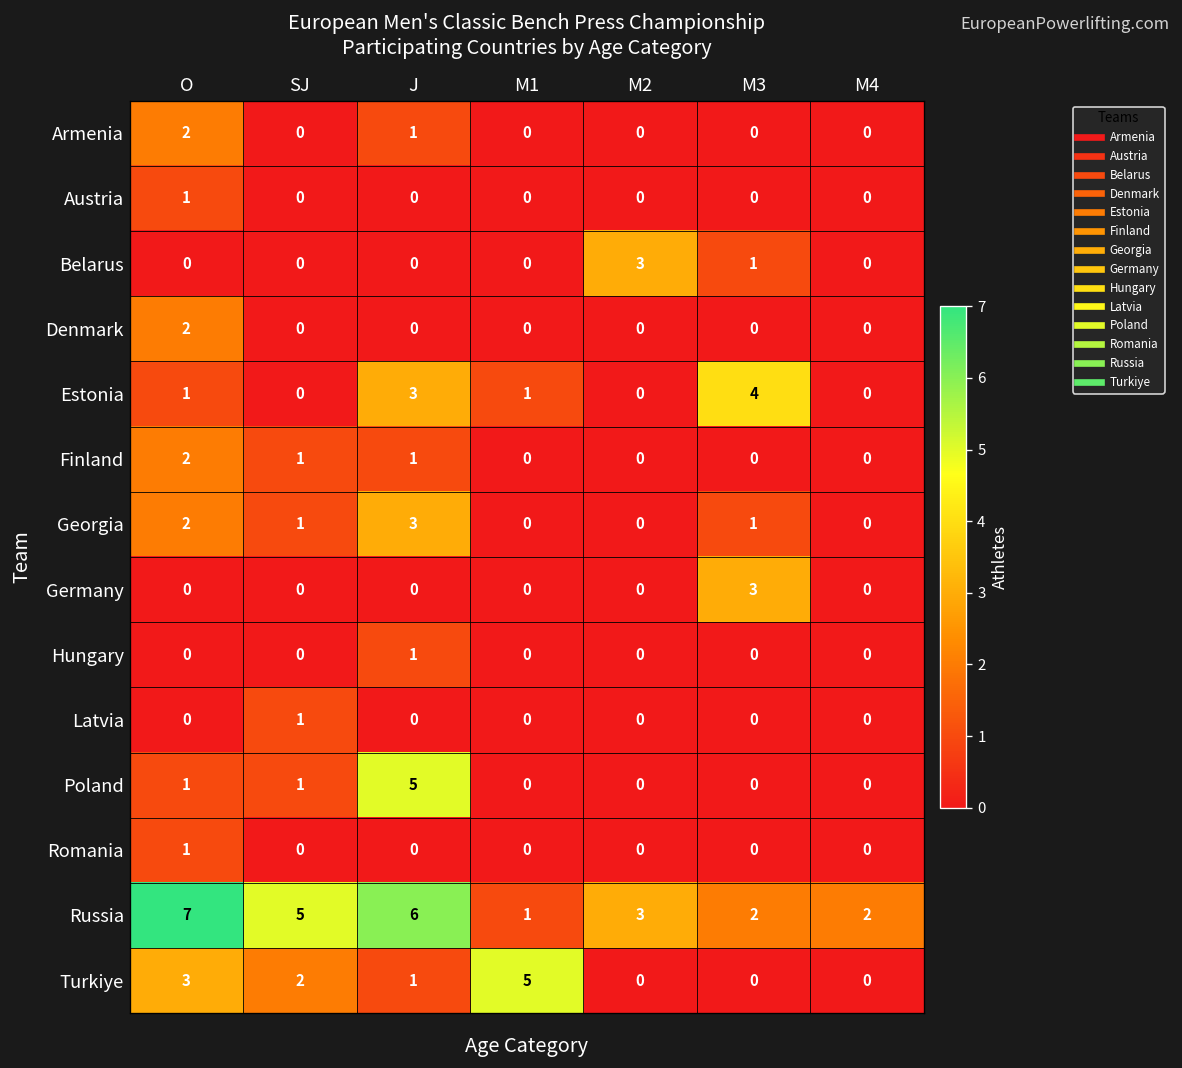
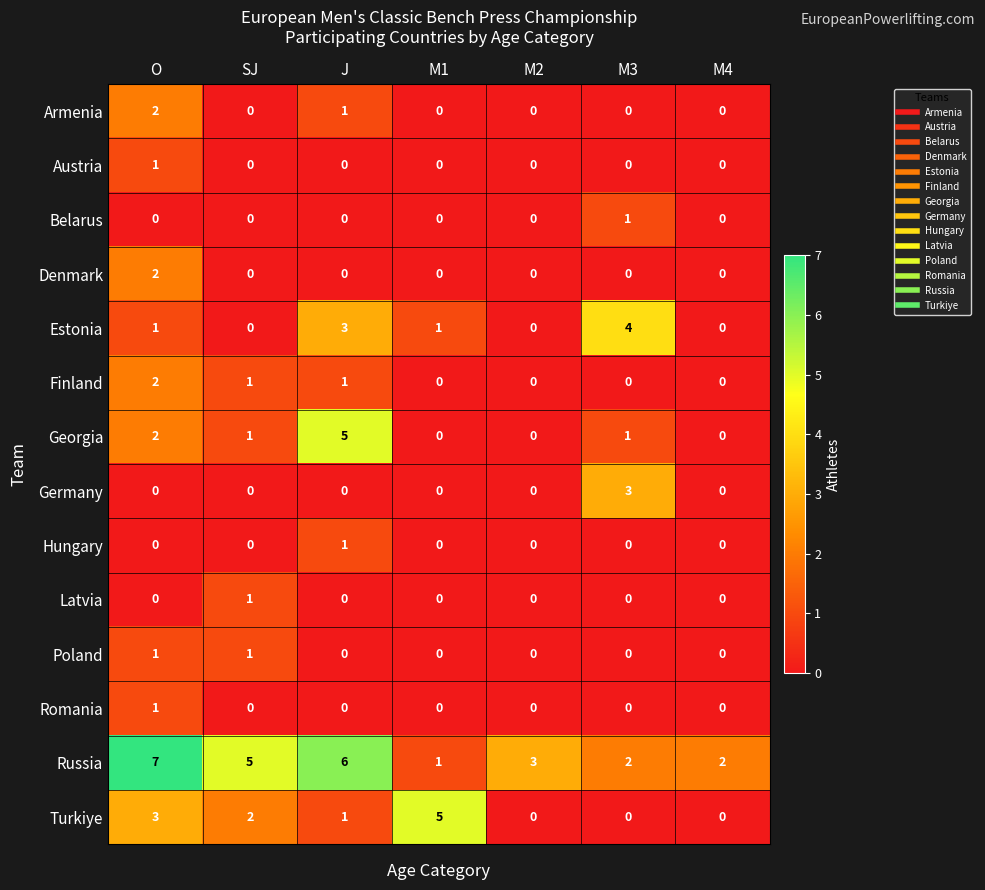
  {
    "Armenia": {
      "O": 2,
      "SJ": 0,
      "J": 1,
      "M1": 0,
      "M2": 0,
      "M3": 0,
      "M4": 0
    },
    "Austria": {
      "O": 1,
      "SJ": 0,
      "J": 0,
      "M1": 0,
      "M2": 0,
      "M3": 0,
      "M4": 0
    },
    "Belarus": {
      "O": 0,
      "SJ": 0,
      "J": 0,
      "M1": 0,
-     "M2": 3,
+     "M2": 0,
      "M3": 1,
      "M4": 0
    },
    "Denmark": {
      "O": 2,
      "SJ": 0,
      "J": 0,
      "M1": 0,
      "M2": 0,
      "M3": 0,
      "M4": 0
    },
    "Estonia": {
      "O": 1,
      "SJ": 0,
      "J": 3,
      "M1": 1,
      "M2": 0,
      "M3": 4,
      "M4": 0
    },
    "Finland": {
      "O": 2,
      "SJ": 1,
      "J": 1,
      "M1": 0,
      "M2": 0,
      "M3": 0,
      "M4": 0
    },
    "Georgia": {
      "O": 2,
      "SJ": 1,
-     "J": 3,
+     "J": 5,
      "M1": 0,
      "M2": 0,
      "M3": 1,
      "M4": 0
    },
    "Germany": {
      "O": 0,
      "SJ": 0,
      "J": 0,
      "M1": 0,
      "M2": 0,
      "M3": 3,
      "M4": 0
    },
    "Hungary": {
      "O": 0,
      "SJ": 0,
      "J": 1,
      "M1": 0,
      "M2": 0,
      "M3": 0,
      "M4": 0
    },
    "Latvia": {
      "O": 0,
      "SJ": 1,
      "J": 0,
      "M1": 0,
      "M2": 0,
      "M3": 0,
      "M4": 0
    },
    "Poland": {
      "O": 1,
      "SJ": 1,
-     "J": 5,
+     "J": 0,
      "M1": 0,
      "M2": 0,
      "M3": 0,
      "M4": 0
    },
    "Romania": {
      "O": 1,
      "SJ": 0,
      "J": 0,
      "M1": 0,
      "M2": 0,
      "M3": 0,
      "M4": 0
    },
    "Russia": {
      "O": 7,
      "SJ": 5,
      "J": 6,
      "M1": 1,
      "M2": 3,
      "M3": 2,
      "M4": 2
    },
    "Turkiye": {
      "O": 3,
      "SJ": 2,
      "J": 1,
      "M1": 5,
      "M2": 0,
      "M3": 0,
      "M4": 0
    }
  }
